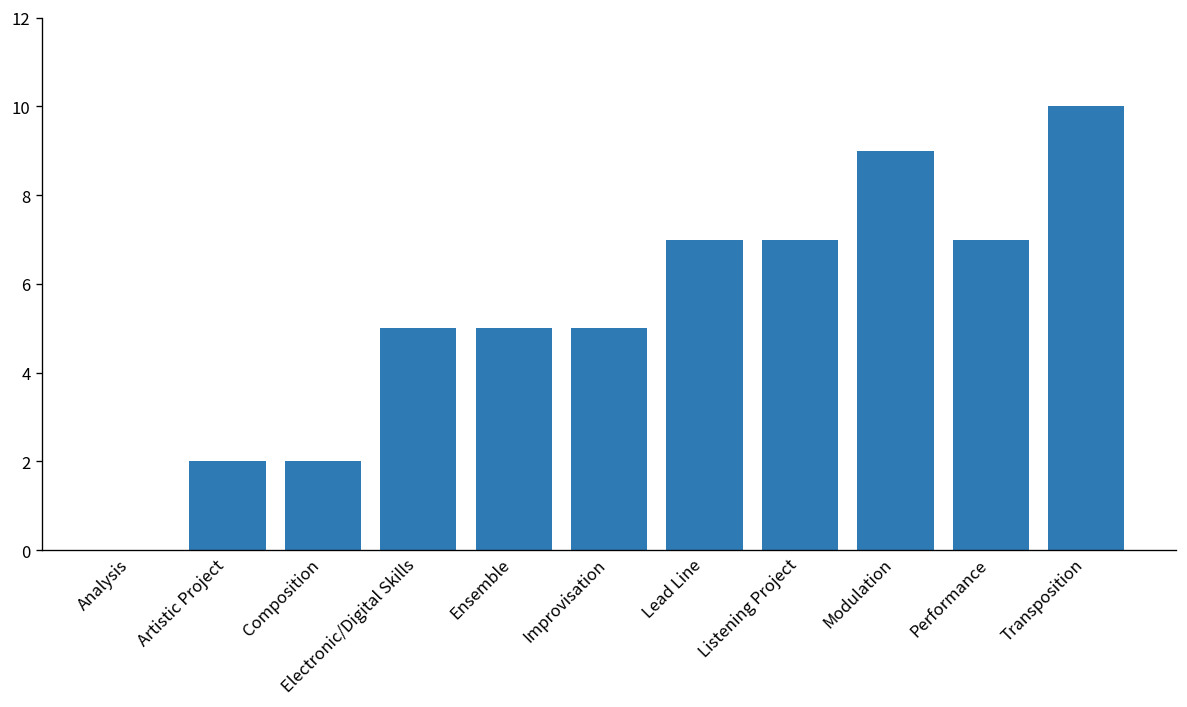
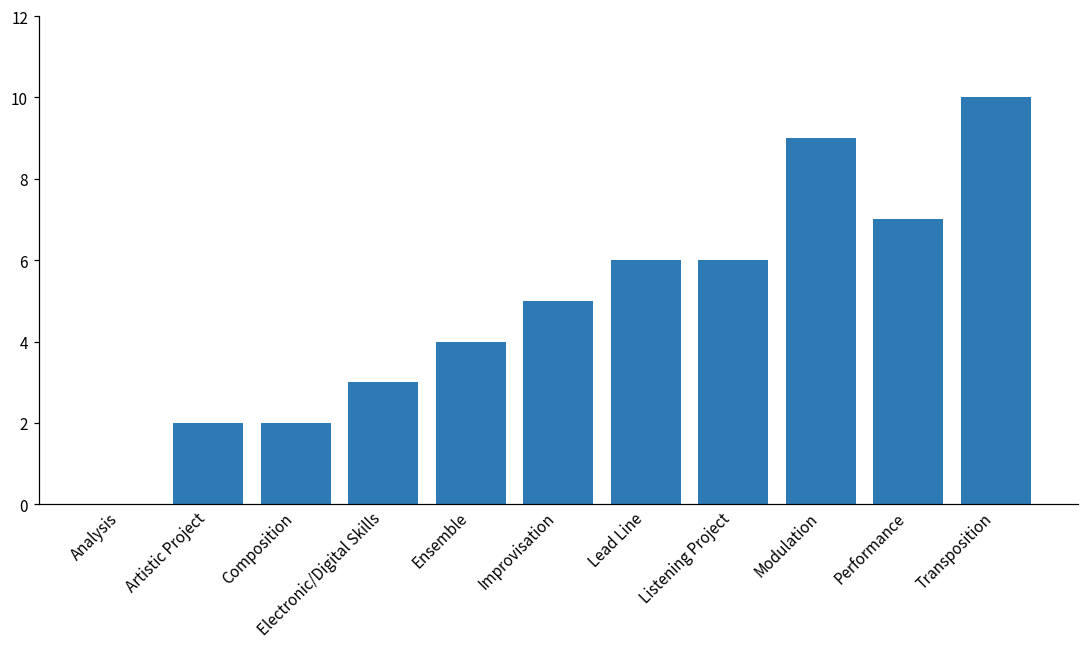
  {
    "Analysis": 0,
    "Artistic Project": 2,
    "Composition": 2,
-   "Electronic/Digital Skills": 5,
-   "Ensemble": 5,
+   "Electronic/Digital Skills": 3,
+   "Ensemble": 4,
    "Improvisation": 5,
-   "Lead Line": 7,
-   "Listening Project": 7,
+   "Lead Line": 6,
+   "Listening Project": 6,
    "Modulation": 9,
    "Performance": 7,
    "Transposition": 10
  }
